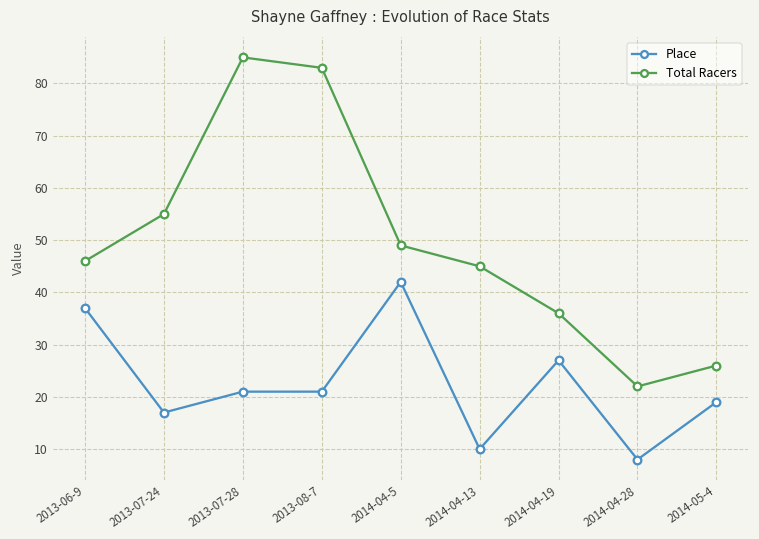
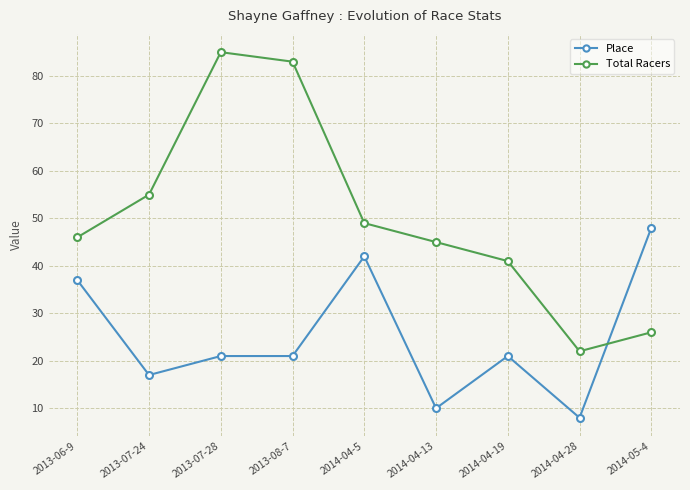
  {
    "Place": {
      "2013-06-9": 37,
      "2013-07-24": 17,
      "2013-07-28": 21,
      "2013-08-7": 21,
      "2014-04-5": 42,
      "2014-04-13": 10,
-     "2014-04-19": 27,
+     "2014-04-19": 21,
      "2014-04-28": 8,
-     "2014-05-4": 19
+     "2014-05-4": 48
    },
    "Total Racers": {
      "2013-06-9": 46,
      "2013-07-24": 55,
      "2013-07-28": 85,
      "2013-08-7": 83,
      "2014-04-5": 49,
      "2014-04-13": 45,
-     "2014-04-19": 36,
+     "2014-04-19": 41,
      "2014-04-28": 22,
      "2014-05-4": 26
    }
  }
